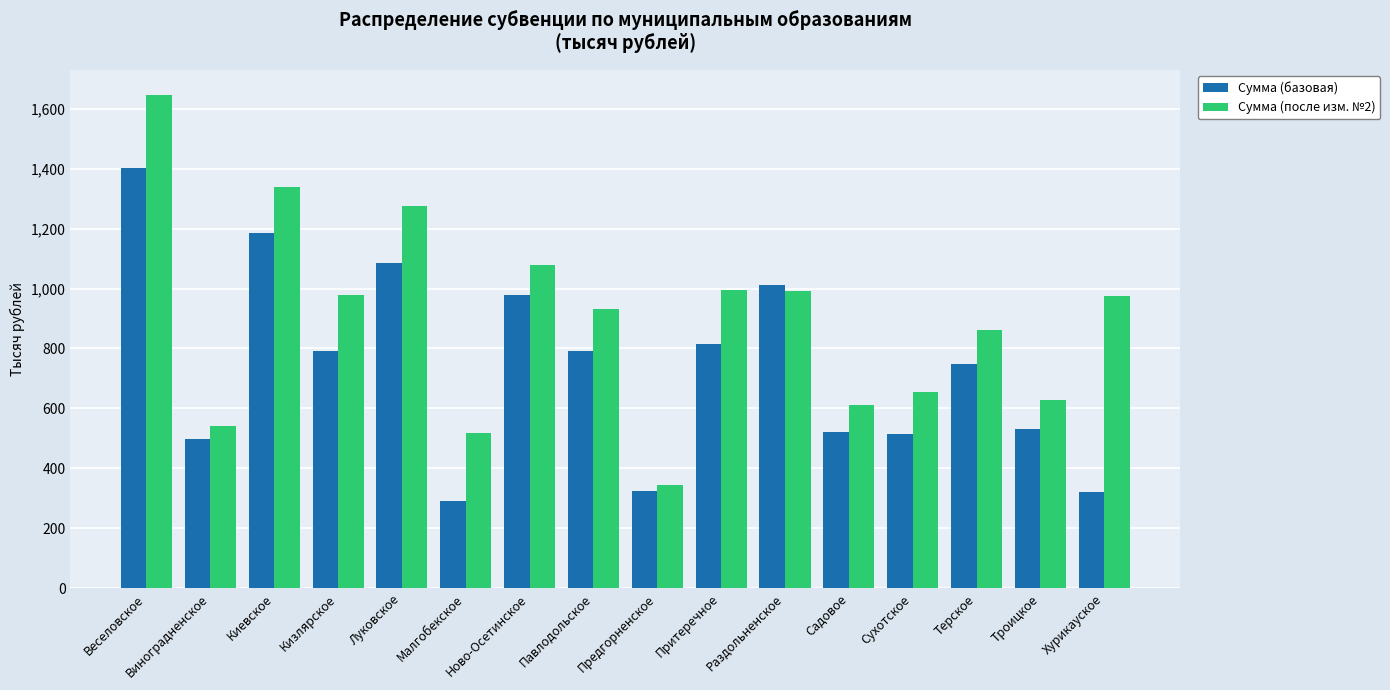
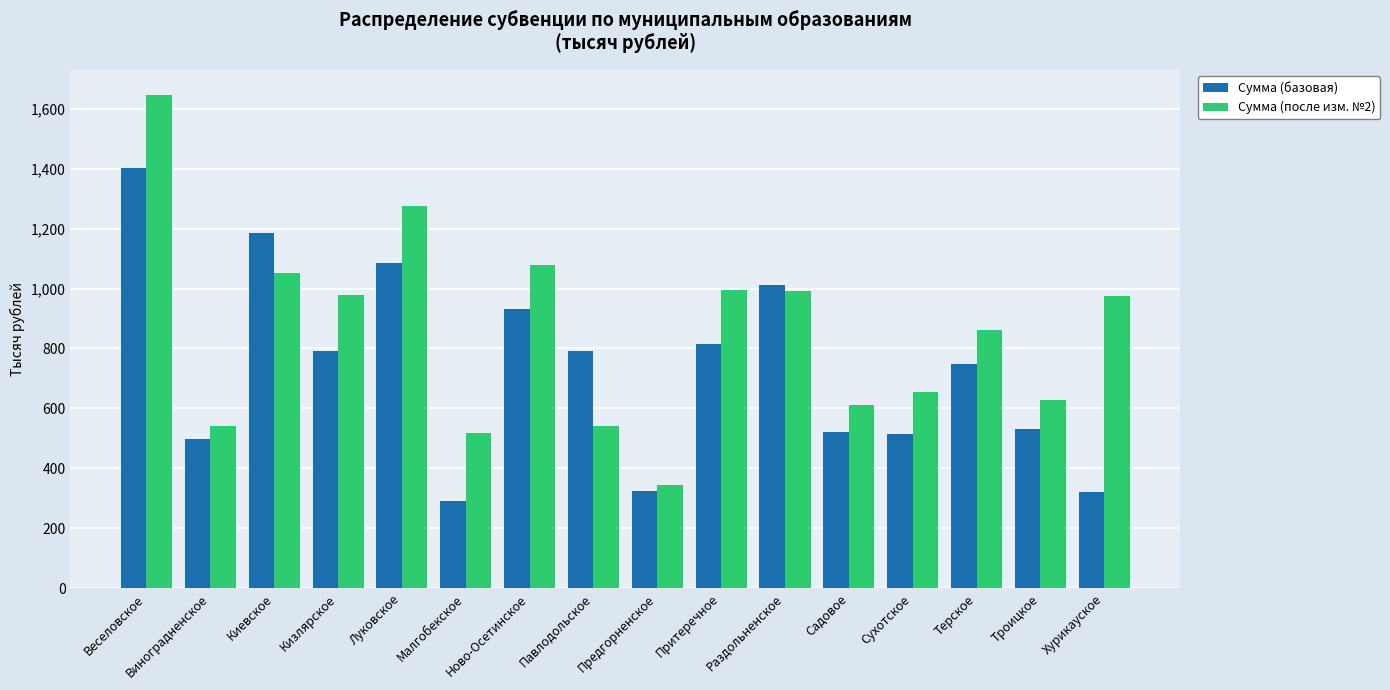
  {
    "Сумма (базовая)": {
      "Веселовское": "1,400",
      "Виноградненское": "500",
      "Киевское": "1,190",
      "Кизлярское": "790",
      "Луковское": "1,090",
      "Малгобекское": "290",
-     "Ново-Осетинское": "980",
+     "Ново-Осетинское": "930",
      "Павлодольское": "790",
      "Предгорненское": "320",
      "Притеречное": "810",
      "Раздольненское": "1,010",
      "Садовое": "520",
      "Сухотское": "510",
      "Терское": "750",
      "Троицкое": "530",
      "Хурикауское": "320"
    },
    "Сумма (после изм. №2)": {
      "Веселовское": "1,650",
      "Виноградненское": "540",
-     "Киевское": "1,340",
+     "Киевское": "1,050",
      "Кизлярское": "980",
      "Луковское": "1,270",
      "Малгобекское": "520",
      "Ново-Осетинское": "1,080",
-     "Павлодольское": "930",
+     "Павлодольское": "540",
      "Предгорненское": "350",
      "Притеречное": "1,000",
      "Раздольненское": "990",
      "Садовое": "610",
      "Сухотское": "650",
      "Терское": "860",
      "Троицкое": "630",
      "Хурикауское": "980"
    }
  }
